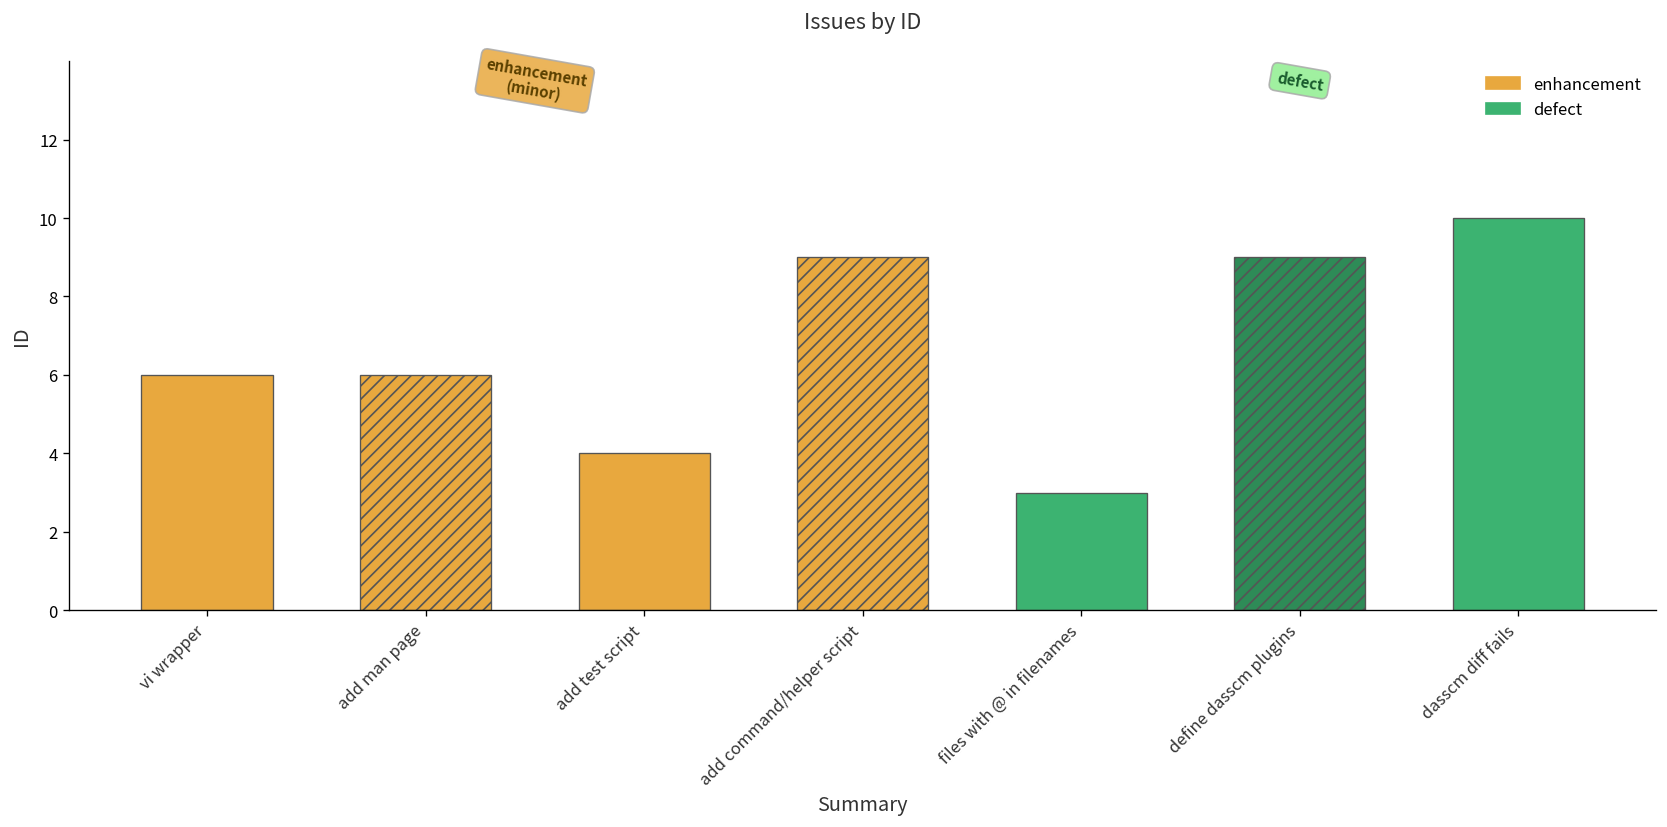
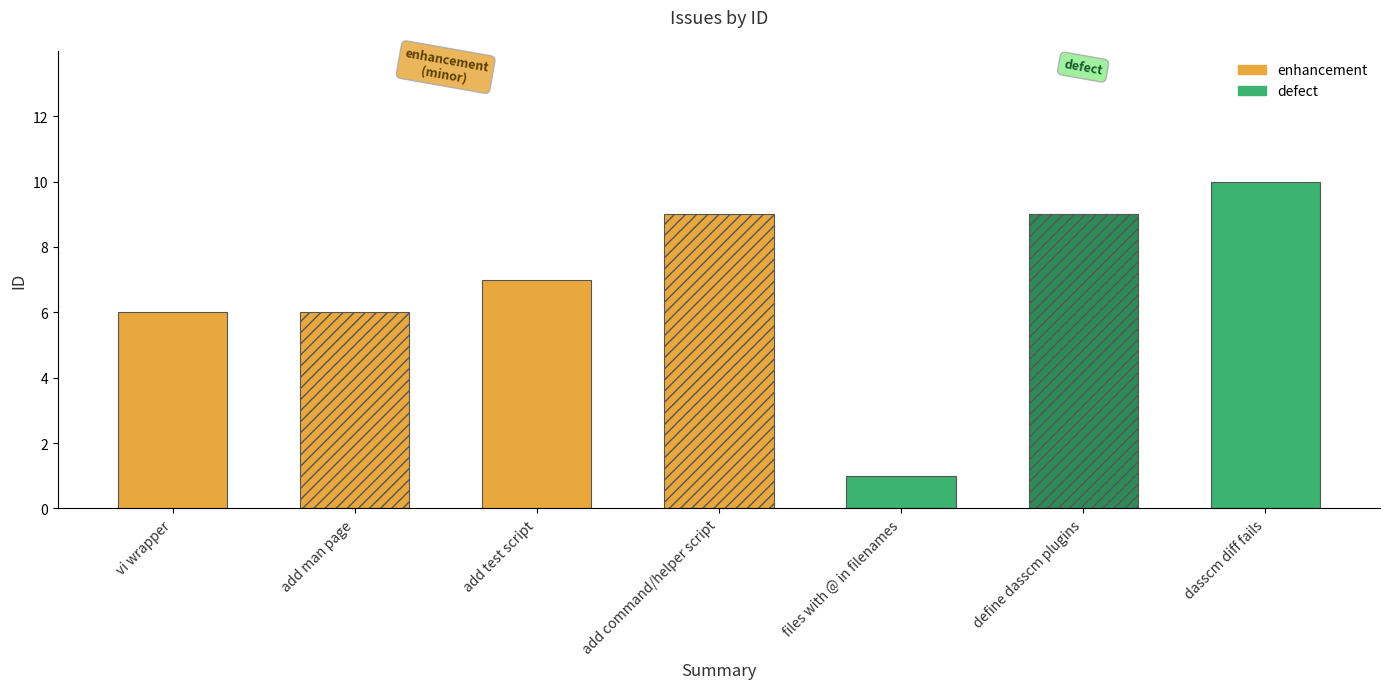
  {
    "vi wrapper": 6,
    "add man page": 6,
-   "add test script": 4,
+   "add test script": 7,
    "add command/helper script": 9,
-   "files with @ in filenames": 3,
+   "files with @ in filenames": 1,
    "define dasscm plugins": 9,
    "dasscm diff fails": 10
  }
